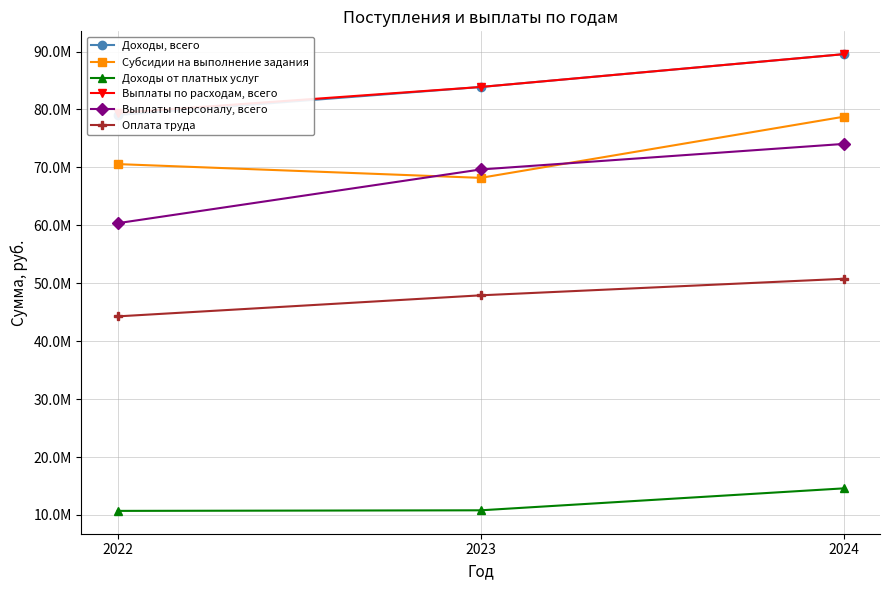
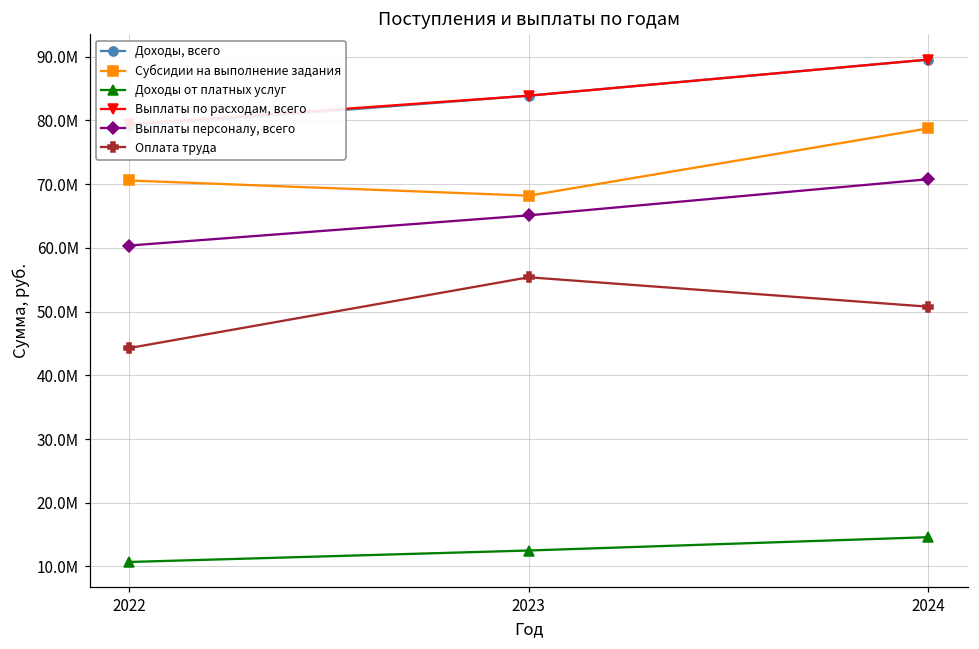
  {
    "Субсидии на выполнение задания": {
      "2022": "71М",
      "2023": "68М",
      "2024": "79М"
    },
    "Доходы от платных услуг": {
      "2022": "11М",
-     "2023": "11М",
+     "2023": "13М",
      "2024": "15М"
    },
    "Выплаты персоналу, всего": {
      "2022": "60М",
-     "2023": "70М",
-     "2024": "74М"
+     "2023": "65М",
+     "2024": "71М"
    },
    "Оплата труда": {
      "2022": "44М",
-     "2023": "48М",
+     "2023": "55М",
      "2024": "51М"
    }
  }
